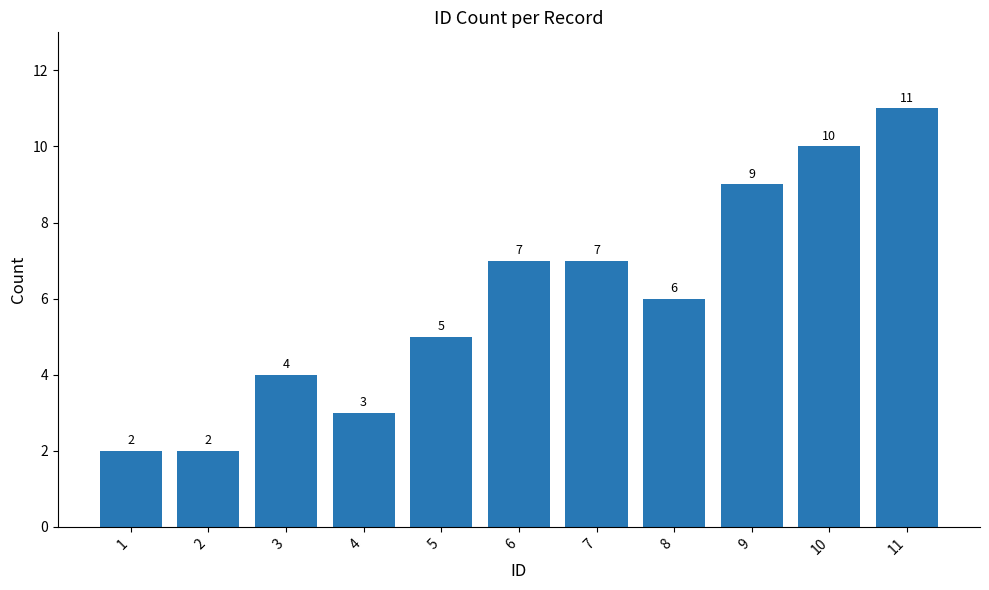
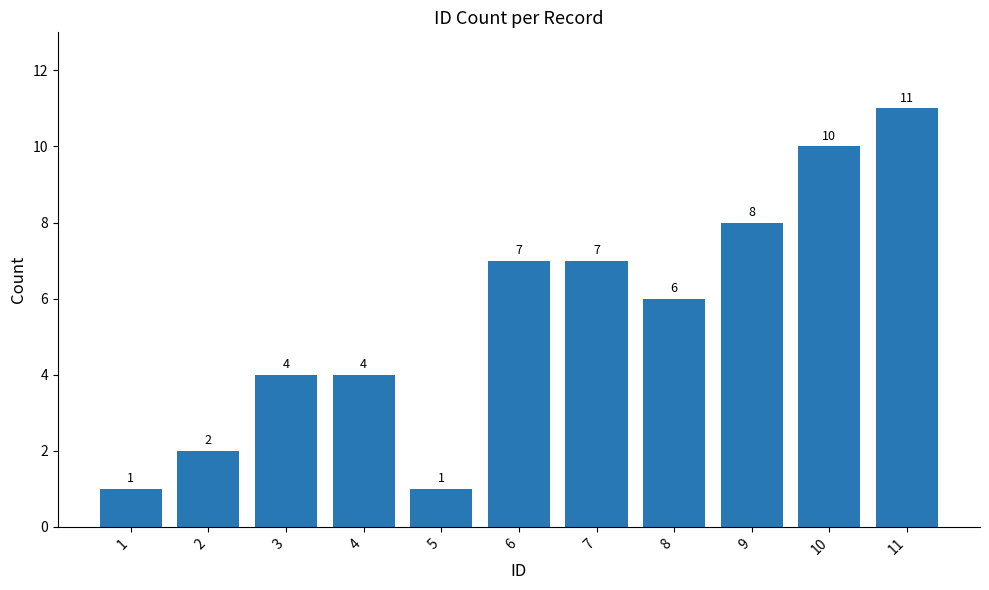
  {
-   "1": 2,
+   "1": 1,
    "2": 2,
    "3": 4,
-   "4": 3,
-   "5": 5,
+   "4": 4,
+   "5": 1,
    "6": 7,
    "7": 7,
    "8": 6,
-   "9": 9,
+   "9": 8,
    "10": 10,
    "11": 11
  }
